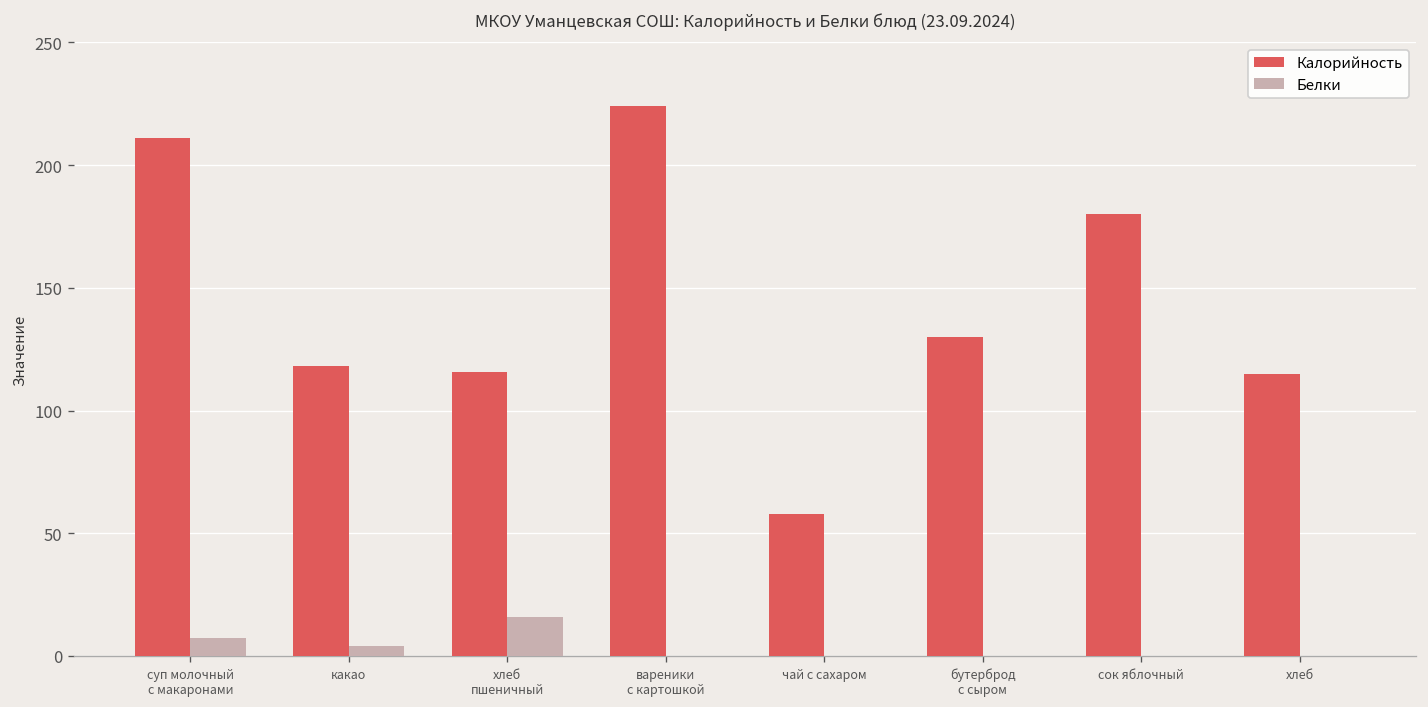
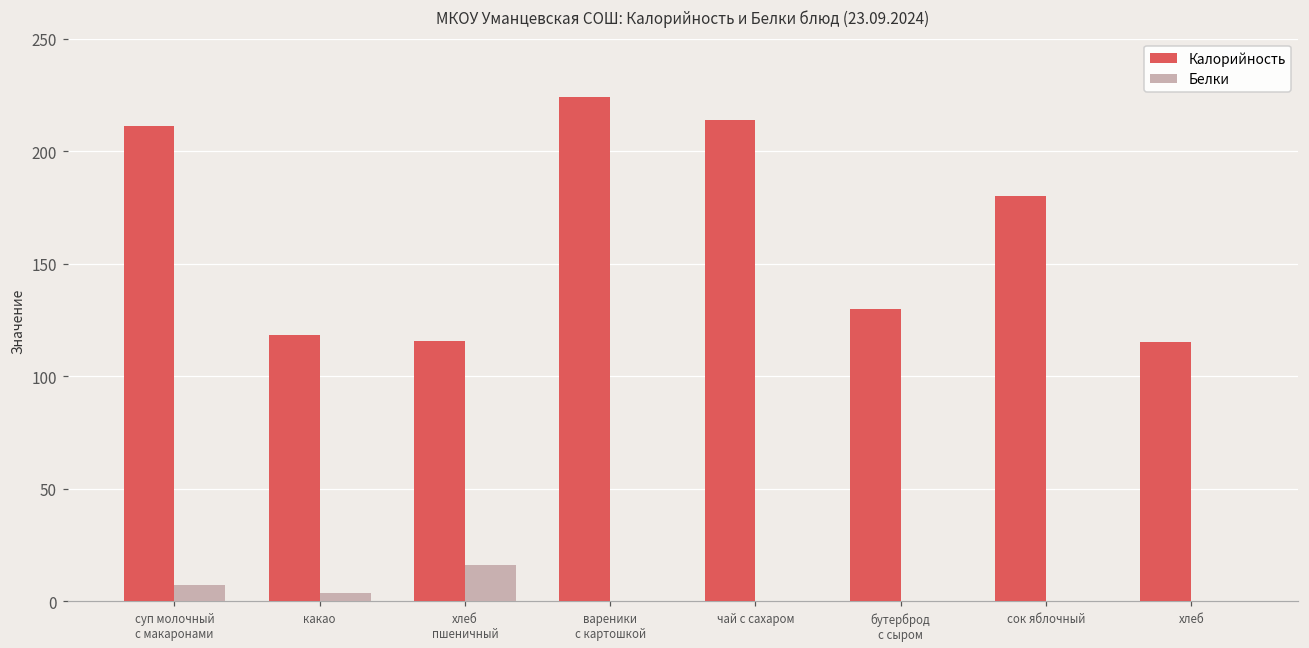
  {
    "Калорийность": {
      "суп молочный с макаронами": 211,
      "какао": 118,
      "хлеб пшеничный": 116,
      "вареники с картошкой": 224,
-     "чай с сахаром": 58,
+     "чай с сахаром": 214,
      "бутерброд с сыром": 130,
      "сок яблочный": 180,
      "хлеб": 115
    },
    "Белки": {
      "суп молочный с макаронами": 7,
      "какао": 4,
      "хлеб пшеничный": 16,
      "вареники с картошкой": 0,
      "чай с сахаром": 0,
      "бутерброд с сыром": 0,
      "сок яблочный": 0,
      "хлеб": 0
    }
  }
